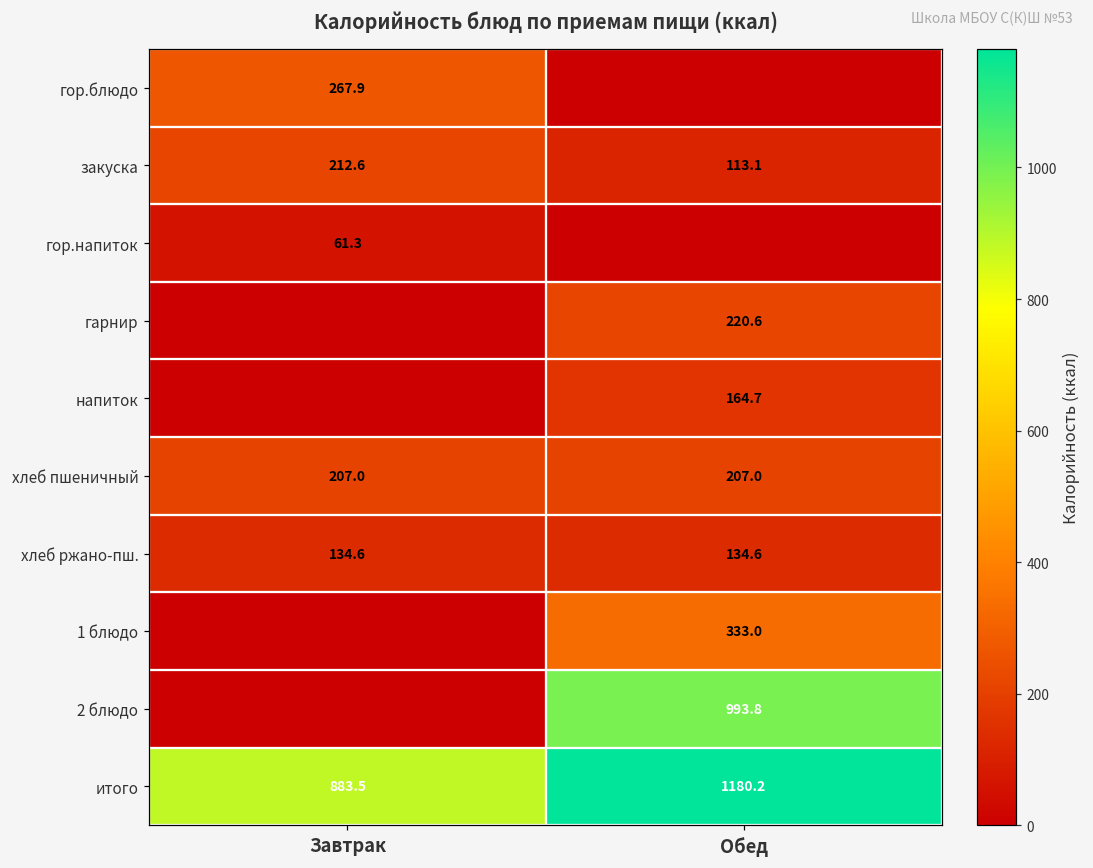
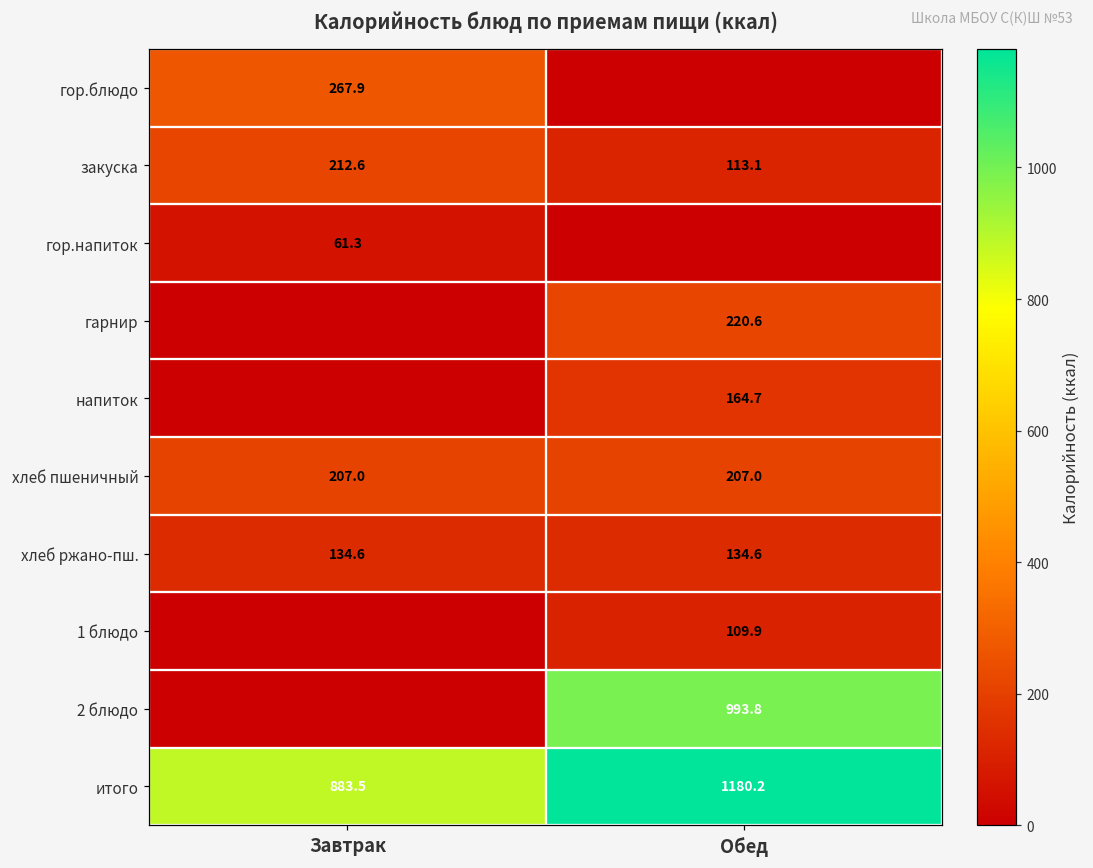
  {
    "гор.блюдо": {
      "Завтрак": 267.9
    },
    "закуска": {
      "Завтрак": 212.6,
      "Обед": 113.1
    },
    "гор.напиток": {
      "Завтрак": 61.3
    },
    "гарнир": {
      "Обед": 220.6
    },
    "напиток": {
      "Обед": 164.7
    },
    "хлеб пшеничный": {
      "Завтрак": 207.0,
      "Обед": 207.0
    },
    "хлеб ржано-пш.": {
      "Завтрак": 134.6,
      "Обед": 134.6
    },
    "1 блюдо": {
-     "Обед": 333.0
+     "Обед": 109.9
    },
    "2 блюдо": {
      "Обед": 993.8
    },
    "итого": {
      "Завтрак": 883.5,
      "Обед": 1180.2
    }
  }
